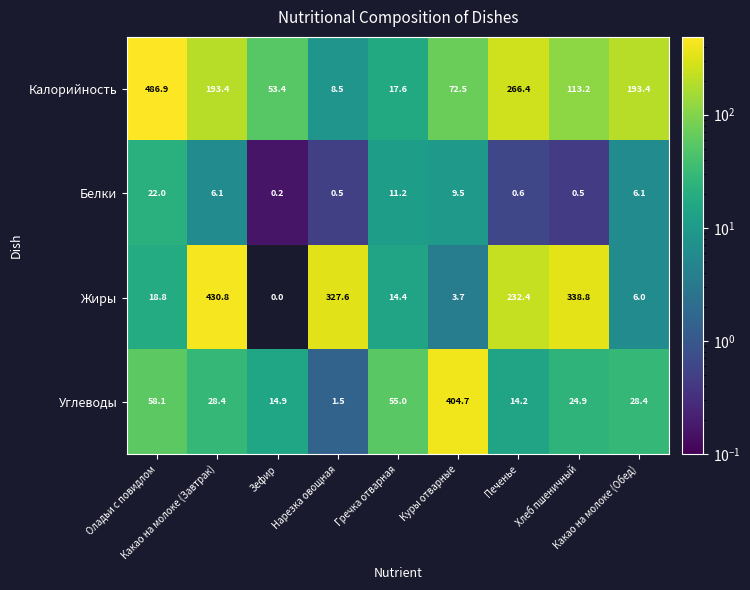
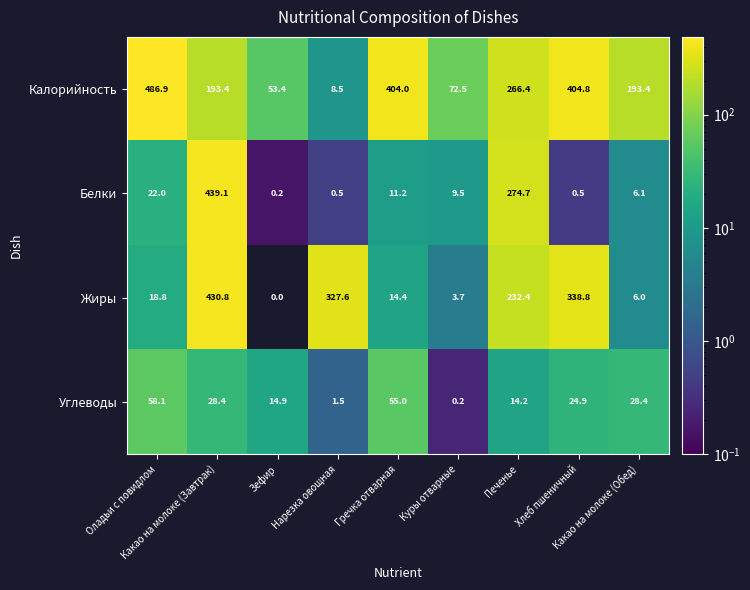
  {
    "Калорийность": {
      "Оладьи с повидлом": 486.9,
      "Какао на молоке (Завтрак)": 193.4,
      "Зефир": 53.4,
      "Нарезка овощная": 8.5,
-     "Гречка отварная": 17.6,
+     "Гречка отварная": 404.0,
      "Куры отварные": 72.5,
      "Печенье": 266.4,
-     "Хлеб пшеничный": 113.2,
+     "Хлеб пшеничный": 404.8,
      "Какао на молоке (Обед)": 193.4
    },
    "Белки": {
      "Оладьи с повидлом": 22.0,
-     "Какао на молоке (Завтрак)": 6.1,
+     "Какао на молоке (Завтрак)": 439.1,
      "Зефир": 0.2,
      "Нарезка овощная": 0.5,
      "Гречка отварная": 11.2,
      "Куры отварные": 9.5,
-     "Печенье": 0.6,
+     "Печенье": 274.7,
      "Хлеб пшеничный": 0.5,
      "Какао на молоке (Обед)": 6.1
    },
    "Жиры": {
      "Оладьи с повидлом": 18.8,
      "Какао на молоке (Завтрак)": 430.8,
      "Зефир": 0.0,
      "Нарезка овощная": 327.6,
      "Гречка отварная": 14.4,
      "Куры отварные": 3.7,
      "Печенье": 232.4,
      "Хлеб пшеничный": 338.8,
      "Какао на молоке (Обед)": 6.0
    },
    "Углеводы": {
      "Оладьи с повидлом": 58.1,
      "Какао на молоке (Завтрак)": 28.4,
      "Зефир": 14.9,
      "Нарезка овощная": 1.5,
      "Гречка отварная": 55.0,
-     "Куры отварные": 404.7,
+     "Куры отварные": 0.2,
      "Печенье": 14.2,
      "Хлеб пшеничный": 24.9,
      "Какао на молоке (Обед)": 28.4
    }
  }
